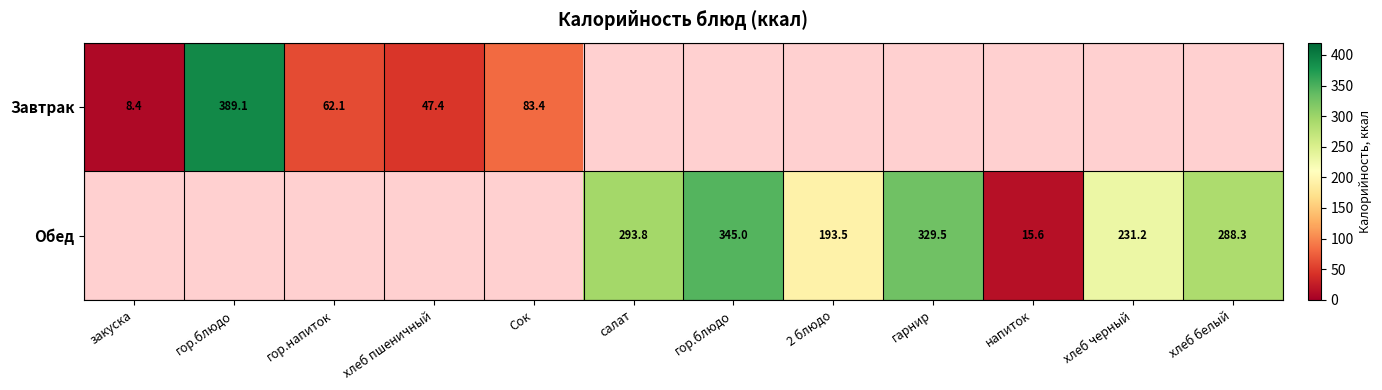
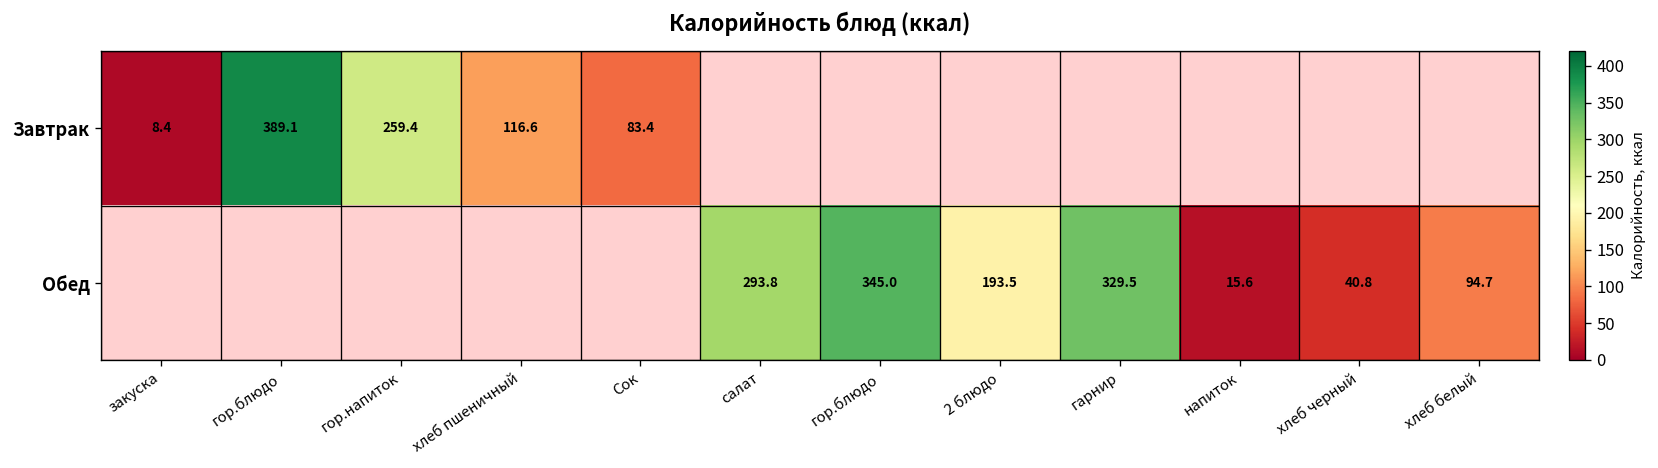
  {
    "Завтрак": {
      "закуска": 8.4,
      "гор.блюдо": 389.1,
-     "гор.напиток": 62.1,
-     "хлеб пшеничный": 47.4,
+     "гор.напиток": 259.4,
+     "хлеб пшеничный": 116.6,
      "Сок": 83.4
    },
    "Обед": {
      "салат": 293.8,
      "гор.блюдо": 345.0,
      "2 блюдо": 193.5,
      "гарнир": 329.5,
      "напиток": 15.6,
-     "хлеб черный": 231.2,
-     "хлеб белый": 288.3
+     "хлеб черный": 40.8,
+     "хлеб белый": 94.7
    }
  }
